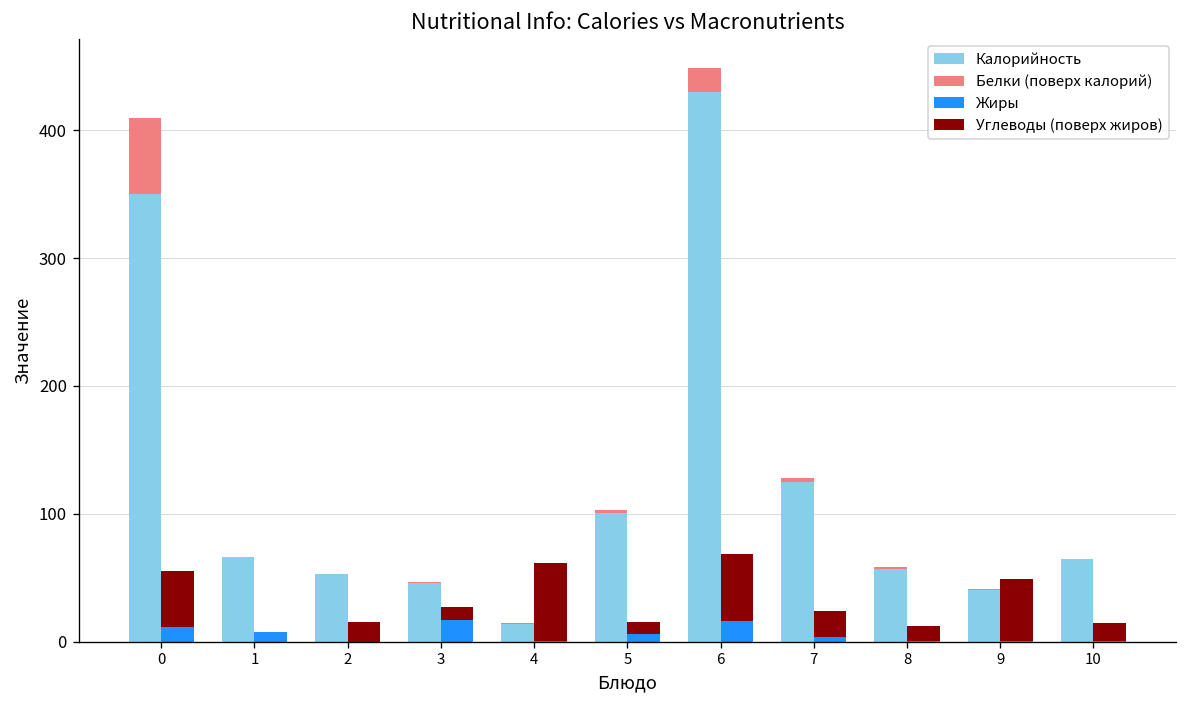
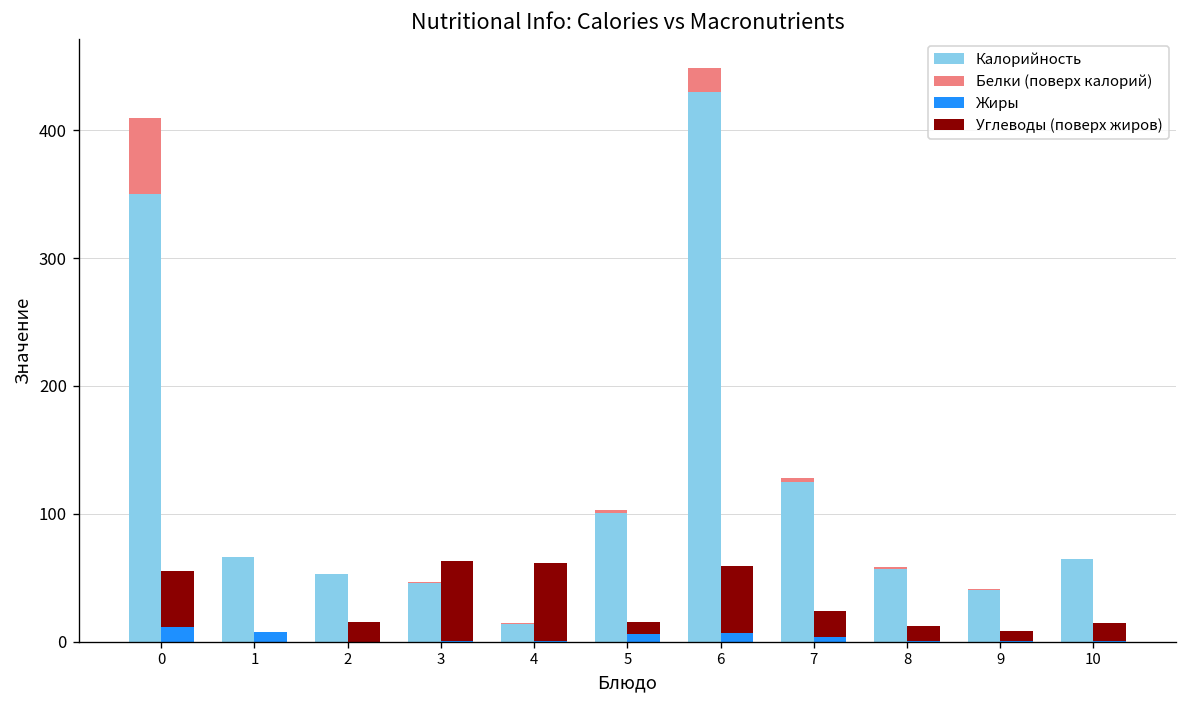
  {
    "Калорийность": {
      "0": 350,
      "1": 66,
      "2": 53,
      "3": 46,
      "4": 14,
      "5": 101,
      "6": 430,
      "7": 125,
      "8": 57,
      "9": 40,
      "10": 64
    },
    "Белки (поверх калорий)": {
      "0": 60,
      "6": 19,
      "7": 3
    },
    "Жиры": {
      "0": 12,
      "1": 7,
-     "3": 17,
+     "3": 0,
      "5": 6,
-     "6": 16,
+     "6": 7,
      "7": 3
    },
    "Углеводы (поверх жиров)": {
      "0": 44,
      "2": 15,
-     "3": 10,
+     "3": 63,
      "4": 61,
      "5": 10,
      "6": 52,
      "7": 21,
      "8": 12,
-     "9": 48,
+     "9": 8,
      "10": 14
    }
  }
